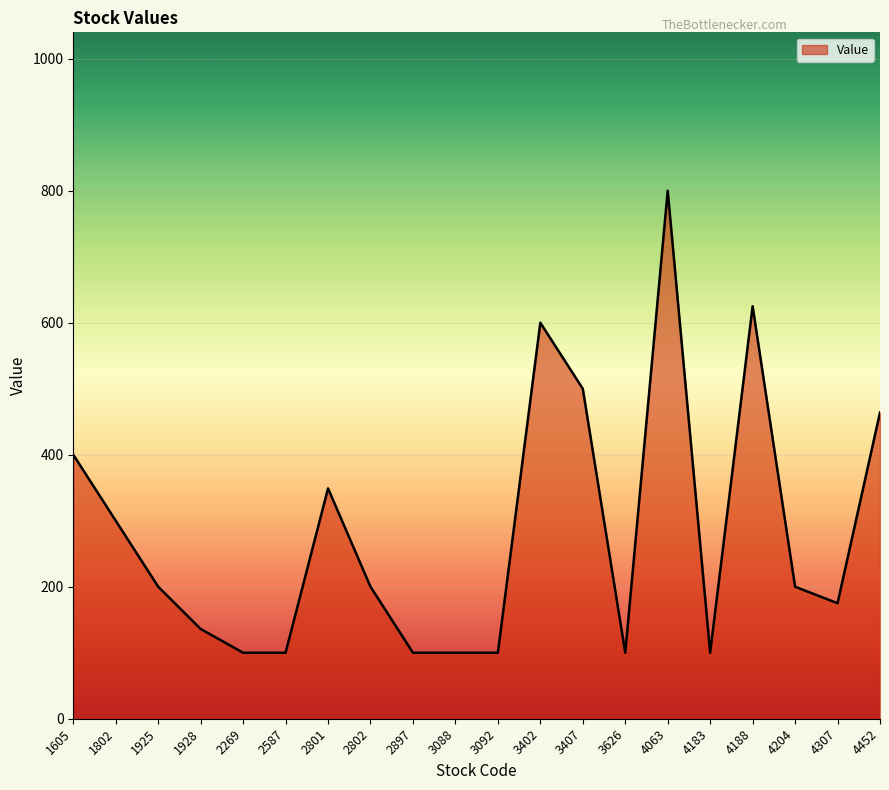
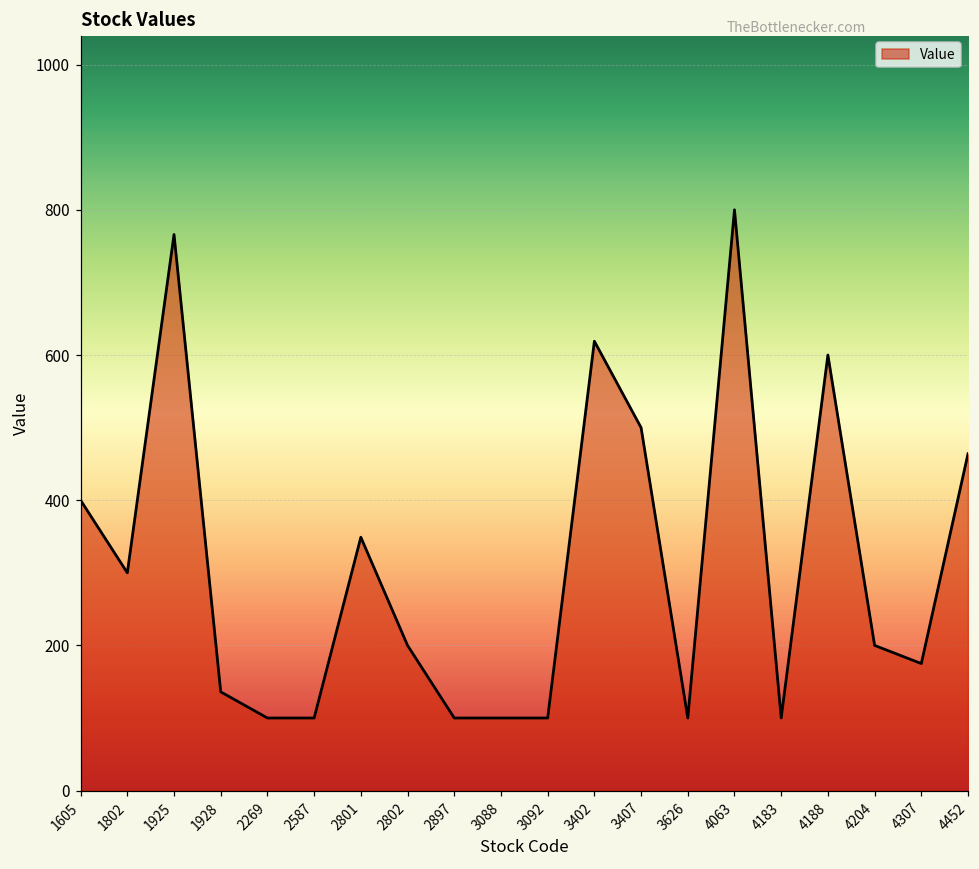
  {
    "1605": 400,
    "1802": 300,
-   "1925": 200,
+   "1925": 770,
    "1928": 140,
    "2269": 100,
    "2587": 100,
    "2801": 350,
    "2802": 200,
    "2897": 100,
    "3088": 100,
    "3092": 100,
-   "3402": 600,
+   "3402": 620,
    "3407": 500,
    "3626": 100,
    "4063": 800,
    "4183": 100,
-   "4188": 630,
+   "4188": 600,
    "4204": 200,
    "4307": 180,
    "4452": 460
  }
